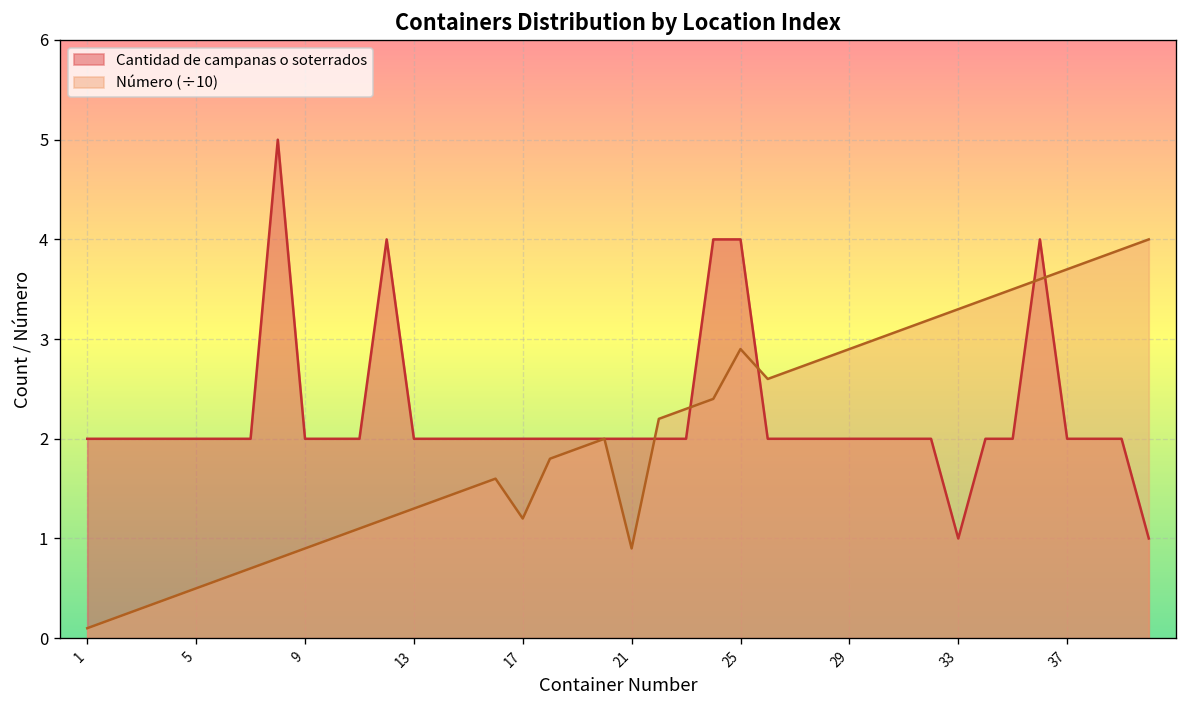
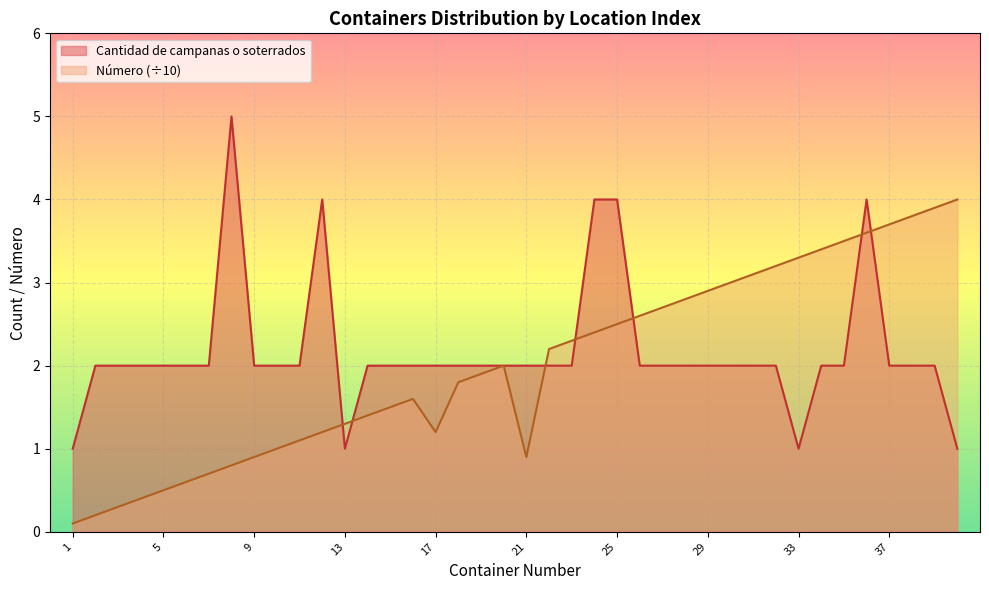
  {
    "Cantidad de campanas o soterrados": {
-     "1": 2,
+     "1": 1,
      "5": 2,
      "9": 2,
-     "13": 2,
+     "13": 1,
      "17": 2,
      "21": 2,
      "25": 4,
      "29": 2,
      "33": 1,
      "37": 2
    },
    "Número (÷10)": {
      "1": 0.1,
      "5": 0.5,
      "9": 0.9,
      "13": 1.3,
      "17": 1.2,
      "21": 0.9,
-     "25": 2.9,
+     "25": 2.5,
      "29": 2.9,
      "33": 3.3,
      "37": 3.7
    }
  }
